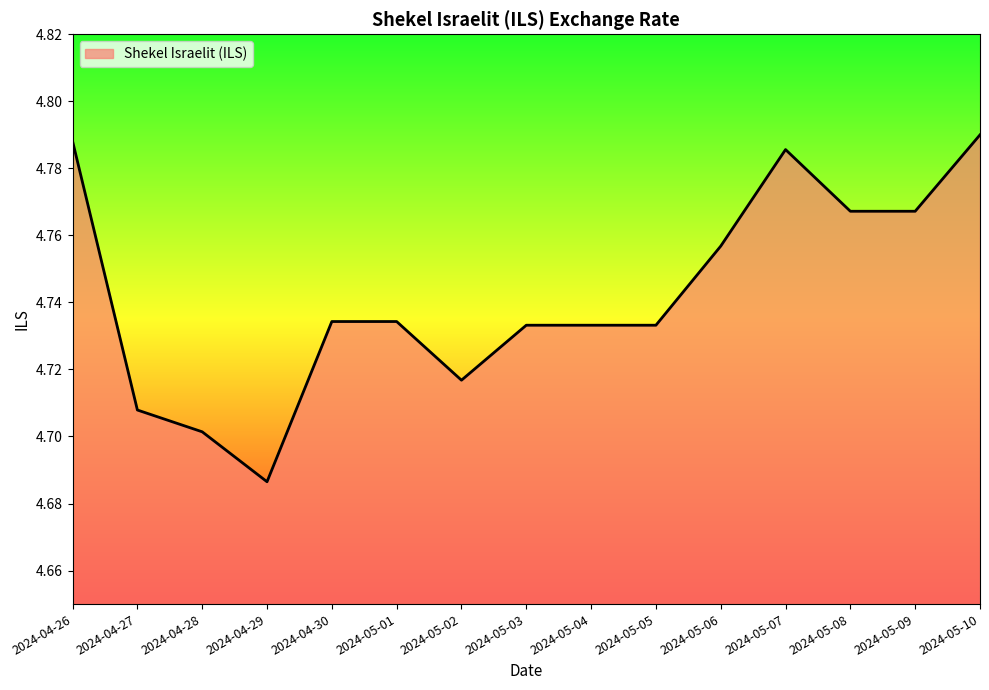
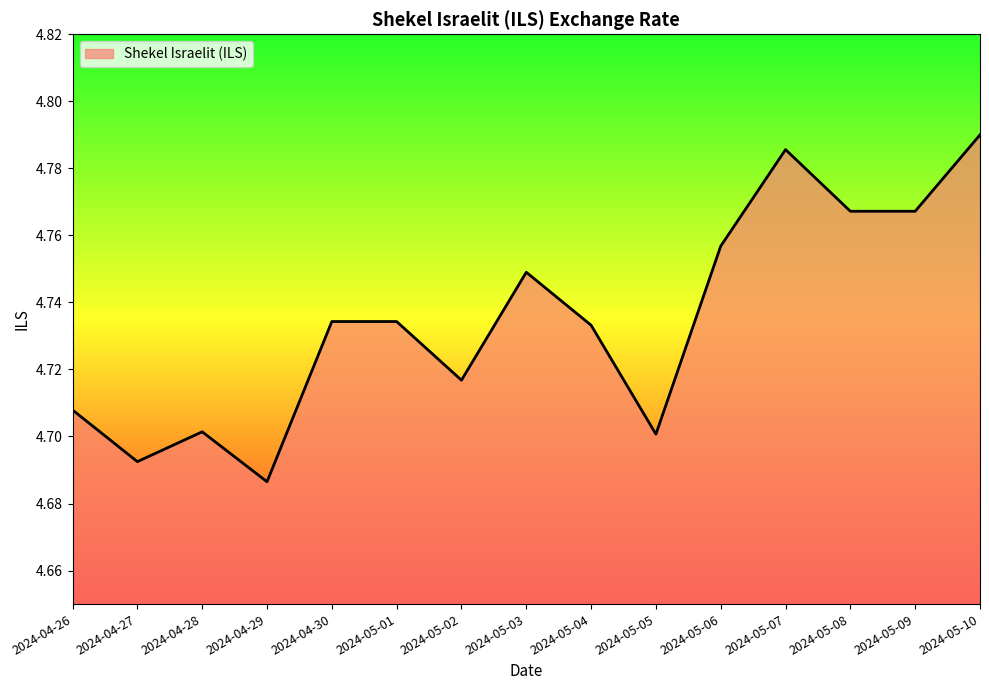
  {
-   "2024-04-26": 4.788,
-   "2024-04-27": 4.708,
+   "2024-04-26": 4.708,
+   "2024-04-27": 4.693,
    "2024-04-28": 4.701,
    "2024-04-29": 4.687,
    "2024-04-30": 4.734,
    "2024-05-01": 4.734,
    "2024-05-02": 4.717,
-   "2024-05-03": 4.733,
+   "2024-05-03": 4.749,
    "2024-05-04": 4.733,
-   "2024-05-05": 4.733,
+   "2024-05-05": 4.701,
    "2024-05-06": 4.757,
    "2024-05-07": 4.786,
    "2024-05-08": 4.767,
    "2024-05-09": 4.767,
    "2024-05-10": 4.790
  }
